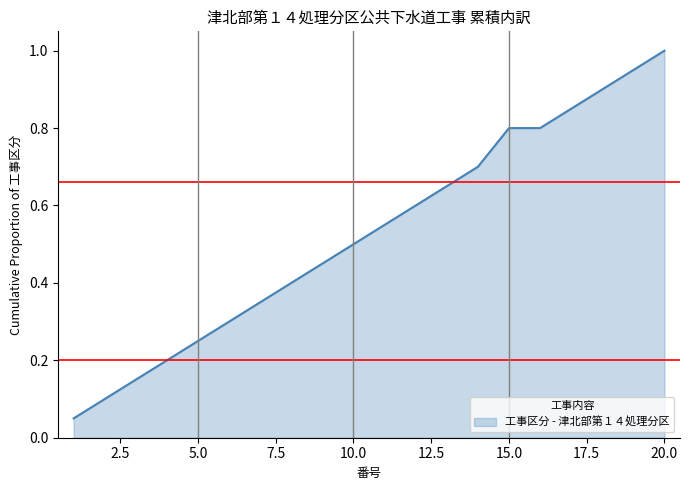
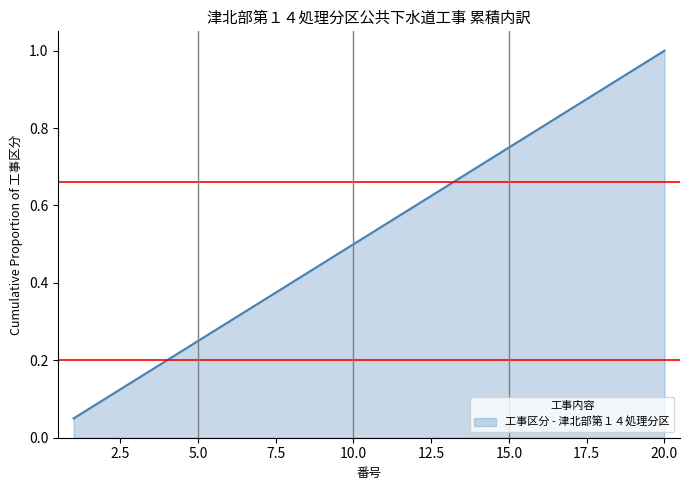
  {
    "5.0": 0.25,
    "10.0": 0.50,
-   "15.0": 0.80,
+   "15.0": 0.75,
    "20.0": 1.00
  }
